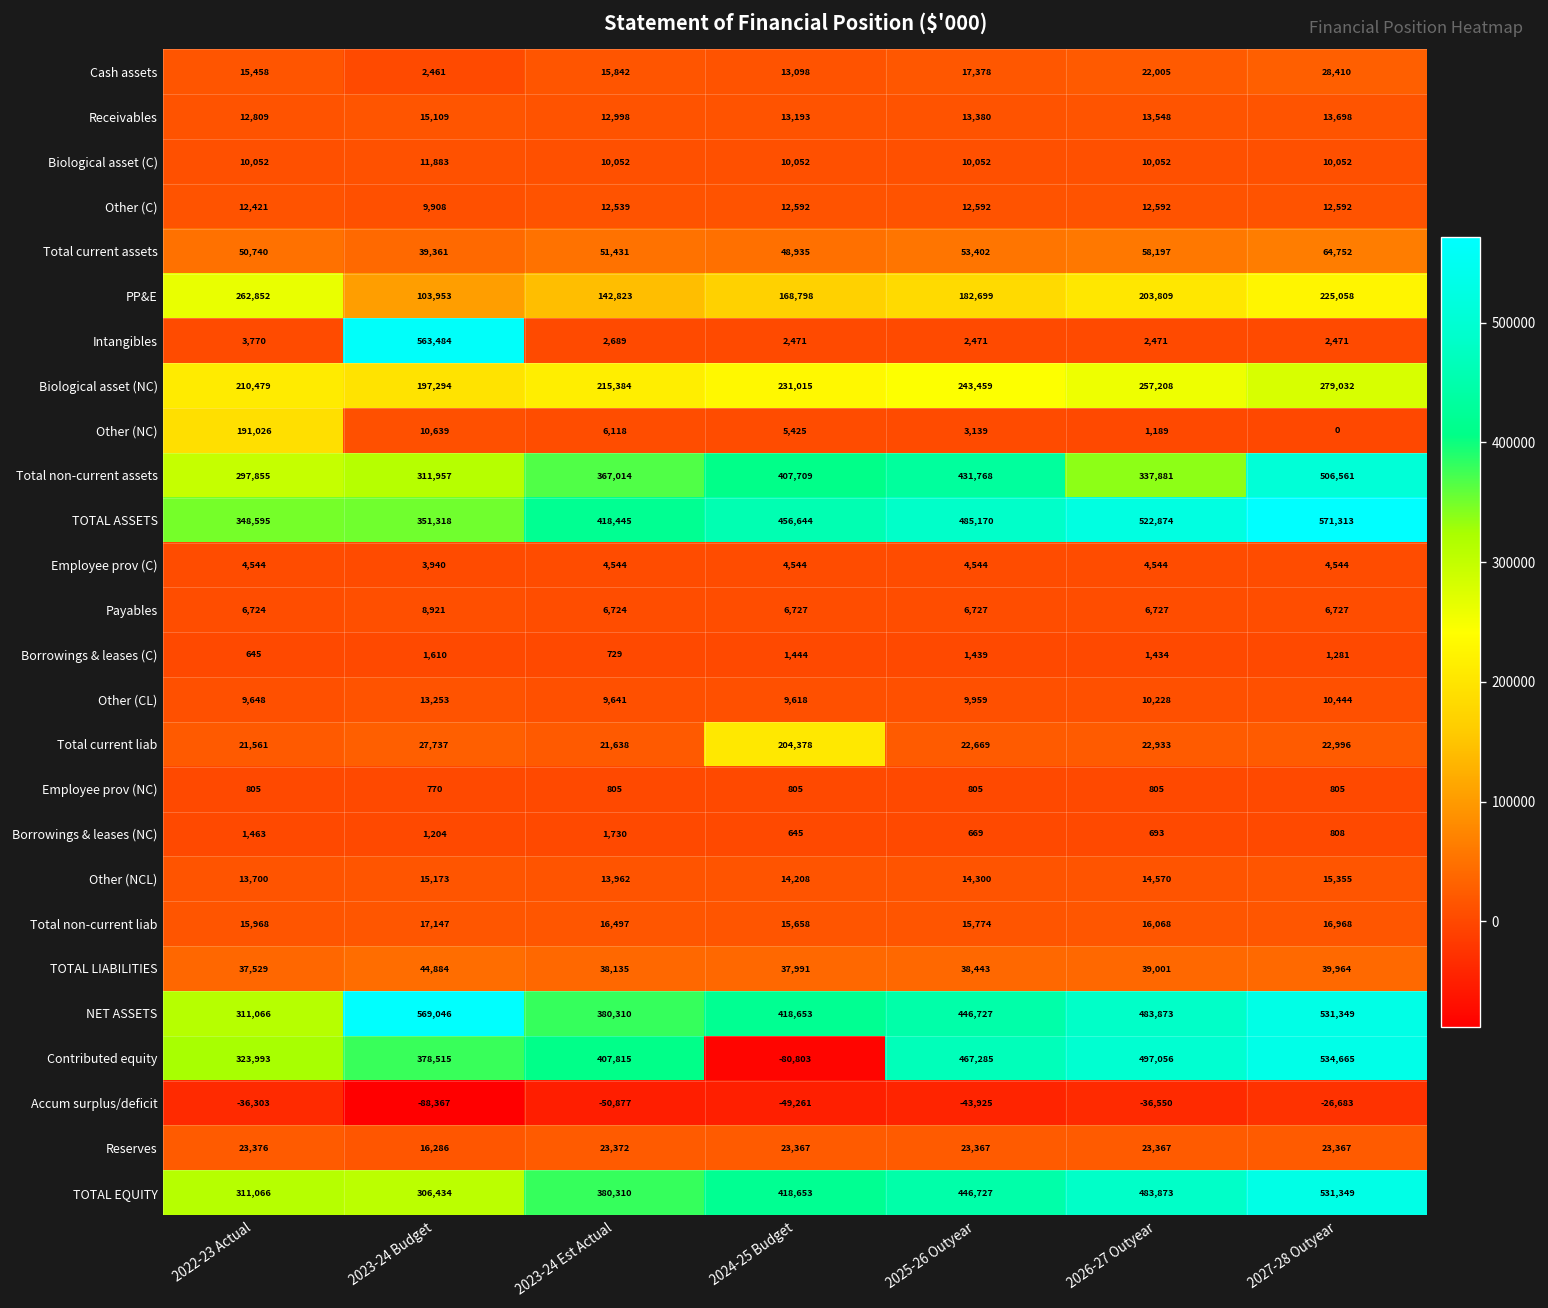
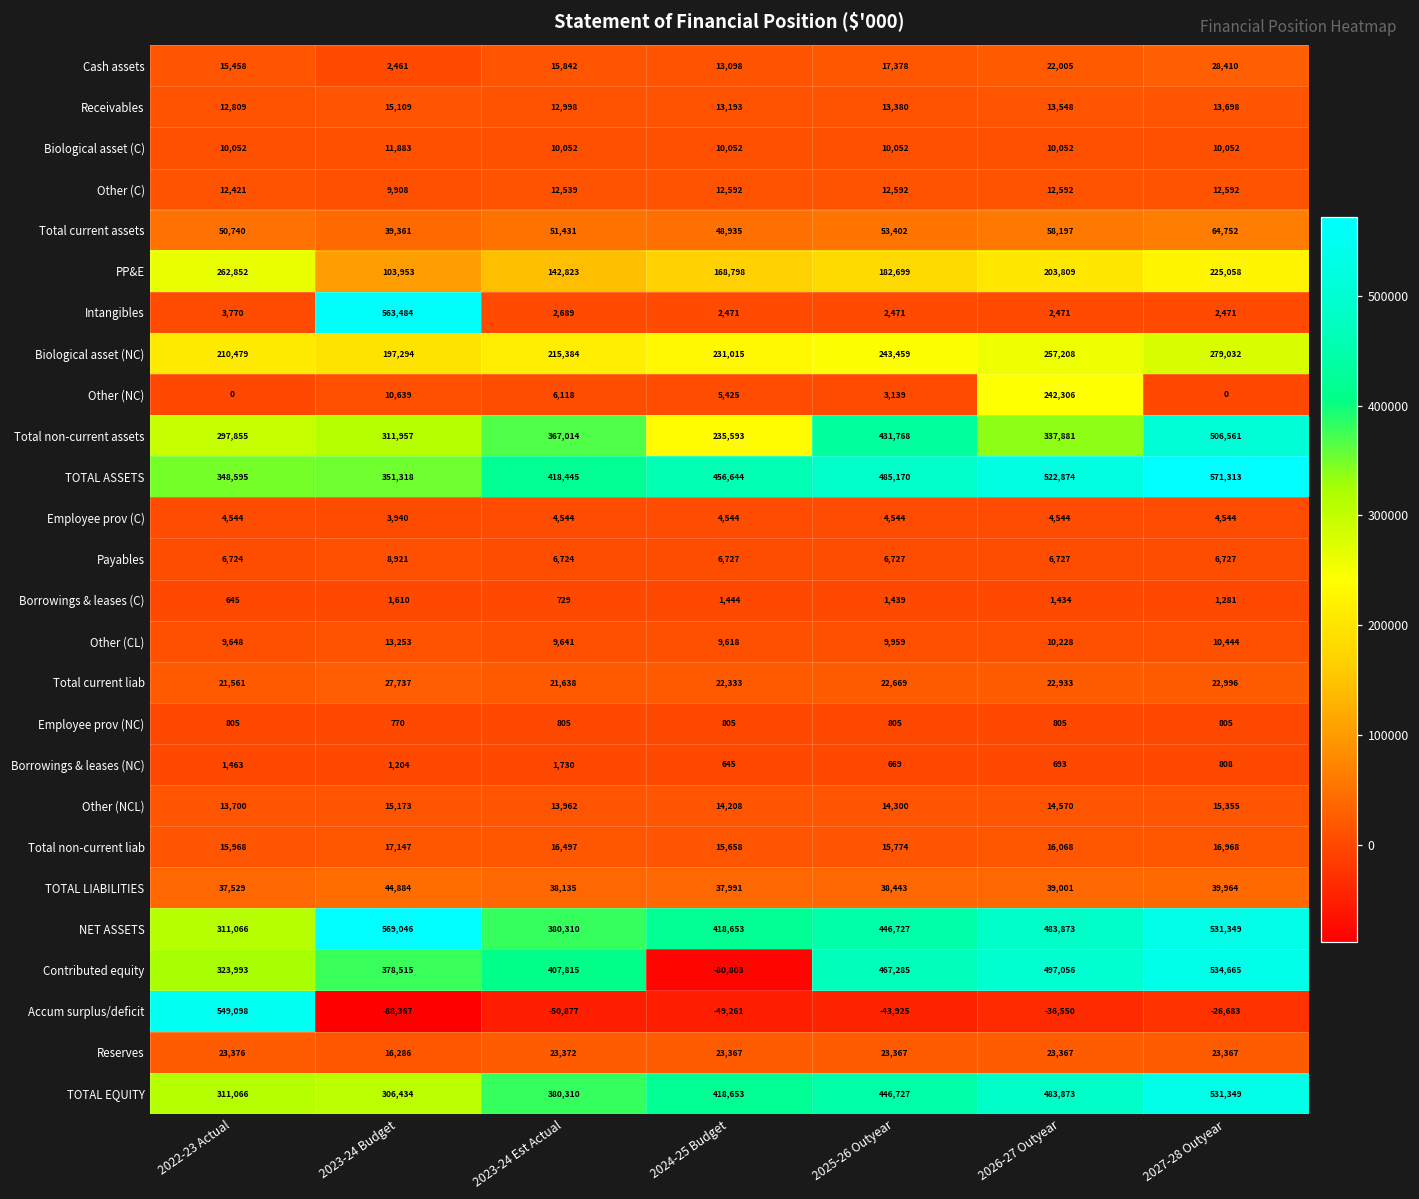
  {
    "Cash assets": {
      "2022-23 Actual": "15,458",
      "2023-24 Budget": "2,461",
      "2023-24 Est Actual": "15,842",
      "2024-25 Budget": "13,098",
      "2025-26 Outyear": "17,378",
      "2026-27 Outyear": "22,005",
      "2027-28 Outyear": "28,410"
    },
    "Receivables": {
      "2022-23 Actual": "12,809",
      "2023-24 Budget": "15,109",
      "2023-24 Est Actual": "12,998",
      "2024-25 Budget": "13,193",
      "2025-26 Outyear": "13,380",
      "2026-27 Outyear": "13,548",
      "2027-28 Outyear": "13,698"
    },
    "Biological asset (C)": {
      "2022-23 Actual": "10,052",
      "2023-24 Budget": "11,883",
      "2023-24 Est Actual": "10,052",
      "2024-25 Budget": "10,052",
      "2025-26 Outyear": "10,052",
      "2026-27 Outyear": "10,052",
      "2027-28 Outyear": "10,052"
    },
    "Other (C)": {
      "2022-23 Actual": "12,421",
      "2023-24 Budget": "9,908",
      "2023-24 Est Actual": "12,539",
      "2024-25 Budget": "12,592",
      "2025-26 Outyear": "12,592",
      "2026-27 Outyear": "12,592",
      "2027-28 Outyear": "12,592"
    },
    "Total current assets": {
      "2022-23 Actual": "50,740",
      "2023-24 Budget": "39,361",
      "2023-24 Est Actual": "51,431",
      "2024-25 Budget": "48,935",
      "2025-26 Outyear": "53,402",
      "2026-27 Outyear": "58,197",
      "2027-28 Outyear": "64,752"
    },
    "PP&E": {
      "2022-23 Actual": "262,852",
      "2023-24 Budget": "103,953",
      "2023-24 Est Actual": "142,823",
      "2024-25 Budget": "168,798",
      "2025-26 Outyear": "182,699",
      "2026-27 Outyear": "203,809",
      "2027-28 Outyear": "225,058"
    },
    "Intangibles": {
      "2022-23 Actual": "3,770",
      "2023-24 Budget": "563,484",
      "2023-24 Est Actual": "2,689",
      "2024-25 Budget": "2,471",
      "2025-26 Outyear": "2,471",
      "2026-27 Outyear": "2,471",
      "2027-28 Outyear": "2,471"
    },
    "Biological asset (NC)": {
      "2022-23 Actual": "210,479",
      "2023-24 Budget": "197,294",
      "2023-24 Est Actual": "215,384",
      "2024-25 Budget": "231,015",
      "2025-26 Outyear": "243,459",
      "2026-27 Outyear": "257,208",
      "2027-28 Outyear": "279,032"
    },
    "Other (NC)": {
-     "2022-23 Actual": "191,026",
+     "2022-23 Actual": "0",
      "2023-24 Budget": "10,639",
      "2023-24 Est Actual": "6,118",
      "2024-25 Budget": "5,425",
      "2025-26 Outyear": "3,139",
-     "2026-27 Outyear": "1,189",
+     "2026-27 Outyear": "242,306",
      "2027-28 Outyear": "0"
    },
    "Total non-current assets": {
      "2022-23 Actual": "297,855",
      "2023-24 Budget": "311,957",
      "2023-24 Est Actual": "367,014",
-     "2024-25 Budget": "407,709",
+     "2024-25 Budget": "235,593",
      "2025-26 Outyear": "431,768",
      "2026-27 Outyear": "337,881",
      "2027-28 Outyear": "506,561"
    },
    "TOTAL ASSETS": {
      "2022-23 Actual": "348,595",
      "2023-24 Budget": "351,318",
      "2023-24 Est Actual": "418,445",
      "2024-25 Budget": "456,644",
      "2025-26 Outyear": "485,170",
      "2026-27 Outyear": "522,874",
      "2027-28 Outyear": "571,313"
    },
    "Employee prov (C)": {
      "2022-23 Actual": "4,544",
      "2023-24 Budget": "3,940",
      "2023-24 Est Actual": "4,544",
      "2024-25 Budget": "4,544",
      "2025-26 Outyear": "4,544",
      "2026-27 Outyear": "4,544",
      "2027-28 Outyear": "4,544"
    },
    "Payables": {
      "2022-23 Actual": "6,724",
      "2023-24 Budget": "8,921",
      "2023-24 Est Actual": "6,724",
      "2024-25 Budget": "6,727",
      "2025-26 Outyear": "6,727",
      "2026-27 Outyear": "6,727",
      "2027-28 Outyear": "6,727"
    },
    "Borrowings & leases (C)": {
      "2022-23 Actual": "645",
      "2023-24 Budget": "1,610",
      "2023-24 Est Actual": "729",
      "2024-25 Budget": "1,444",
      "2025-26 Outyear": "1,439",
      "2026-27 Outyear": "1,434",
      "2027-28 Outyear": "1,281"
    },
    "Other (CL)": {
      "2022-23 Actual": "9,648",
      "2023-24 Budget": "13,253",
      "2023-24 Est Actual": "9,641",
      "2024-25 Budget": "9,618",
      "2025-26 Outyear": "9,959",
      "2026-27 Outyear": "10,228",
      "2027-28 Outyear": "10,444"
    },
    "Total current liab": {
      "2022-23 Actual": "21,561",
      "2023-24 Budget": "27,737",
      "2023-24 Est Actual": "21,638",
-     "2024-25 Budget": "204,378",
+     "2024-25 Budget": "22,333",
      "2025-26 Outyear": "22,669",
      "2026-27 Outyear": "22,933",
      "2027-28 Outyear": "22,996"
    },
    "Employee prov (NC)": {
      "2022-23 Actual": "805",
      "2023-24 Budget": "770",
      "2023-24 Est Actual": "805",
      "2024-25 Budget": "805",
      "2025-26 Outyear": "805",
      "2026-27 Outyear": "805",
      "2027-28 Outyear": "805"
    },
    "Borrowings & leases (NC)": {
      "2022-23 Actual": "1,463",
      "2023-24 Budget": "1,204",
      "2023-24 Est Actual": "1,730",
      "2024-25 Budget": "645",
      "2025-26 Outyear": "669",
      "2026-27 Outyear": "693",
      "2027-28 Outyear": "808"
    },
    "Other (NCL)": {
      "2022-23 Actual": "13,700",
      "2023-24 Budget": "15,173",
      "2023-24 Est Actual": "13,962",
      "2024-25 Budget": "14,208",
      "2025-26 Outyear": "14,300",
      "2026-27 Outyear": "14,570",
      "2027-28 Outyear": "15,355"
    },
    "Total non-current liab": {
      "2022-23 Actual": "15,968",
      "2023-24 Budget": "17,147",
      "2023-24 Est Actual": "16,497",
      "2024-25 Budget": "15,658",
      "2025-26 Outyear": "15,774",
      "2026-27 Outyear": "16,068",
      "2027-28 Outyear": "16,968"
    },
    "TOTAL LIABILITIES": {
      "2022-23 Actual": "37,529",
      "2023-24 Budget": "44,884",
      "2023-24 Est Actual": "38,135",
      "2024-25 Budget": "37,991",
      "2025-26 Outyear": "38,443",
      "2026-27 Outyear": "39,001",
      "2027-28 Outyear": "39,964"
    },
    "NET ASSETS": {
      "2022-23 Actual": "311,066",
      "2023-24 Budget": "569,046",
      "2023-24 Est Actual": "380,310",
      "2024-25 Budget": "418,653",
      "2025-26 Outyear": "446,727",
      "2026-27 Outyear": "483,873",
      "2027-28 Outyear": "531,349"
    },
    "Contributed equity": {
      "2022-23 Actual": "323,993",
      "2023-24 Budget": "378,515",
      "2023-24 Est Actual": "407,815",
      "2024-25 Budget": "-80,803",
      "2025-26 Outyear": "467,285",
      "2026-27 Outyear": "497,056",
      "2027-28 Outyear": "534,665"
    },
    "Accum surplus/deficit": {
-     "2022-23 Actual": "-36,303",
+     "2022-23 Actual": "549,098",
      "2023-24 Budget": "-88,367",
      "2023-24 Est Actual": "-50,877",
      "2024-25 Budget": "-49,261",
      "2025-26 Outyear": "-43,925",
      "2026-27 Outyear": "-36,550",
      "2027-28 Outyear": "-26,683"
    },
    "Reserves": {
      "2022-23 Actual": "23,376",
      "2023-24 Budget": "16,286",
      "2023-24 Est Actual": "23,372",
      "2024-25 Budget": "23,367",
      "2025-26 Outyear": "23,367",
      "2026-27 Outyear": "23,367",
      "2027-28 Outyear": "23,367"
    },
    "TOTAL EQUITY": {
      "2022-23 Actual": "311,066",
      "2023-24 Budget": "306,434",
      "2023-24 Est Actual": "380,310",
      "2024-25 Budget": "418,653",
      "2025-26 Outyear": "446,727",
      "2026-27 Outyear": "483,873",
      "2027-28 Outyear": "531,349"
    }
  }
